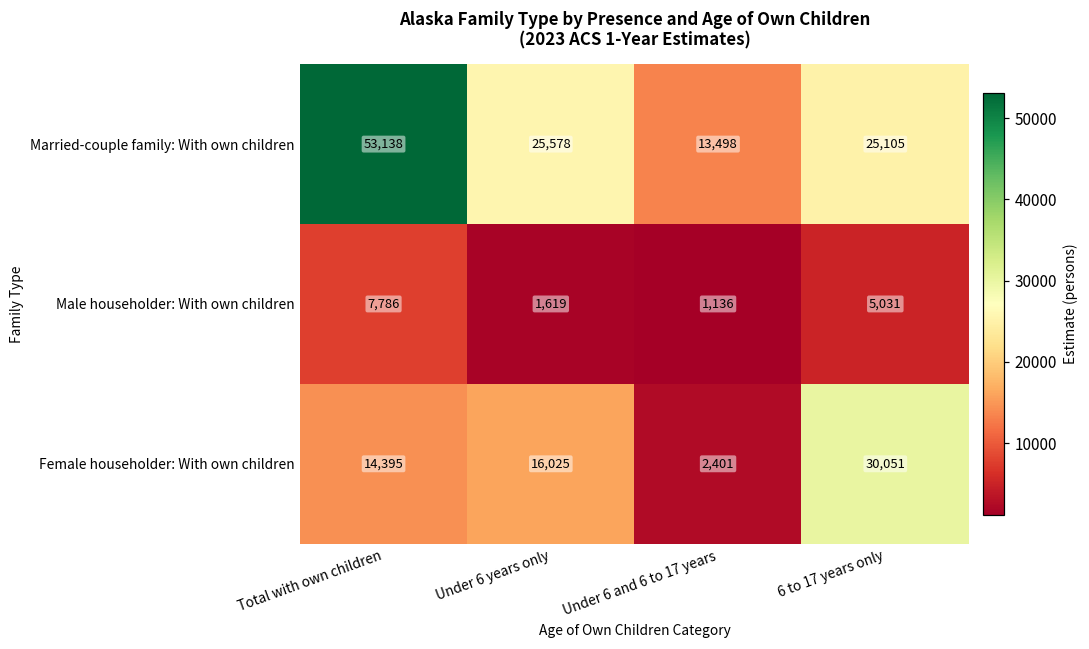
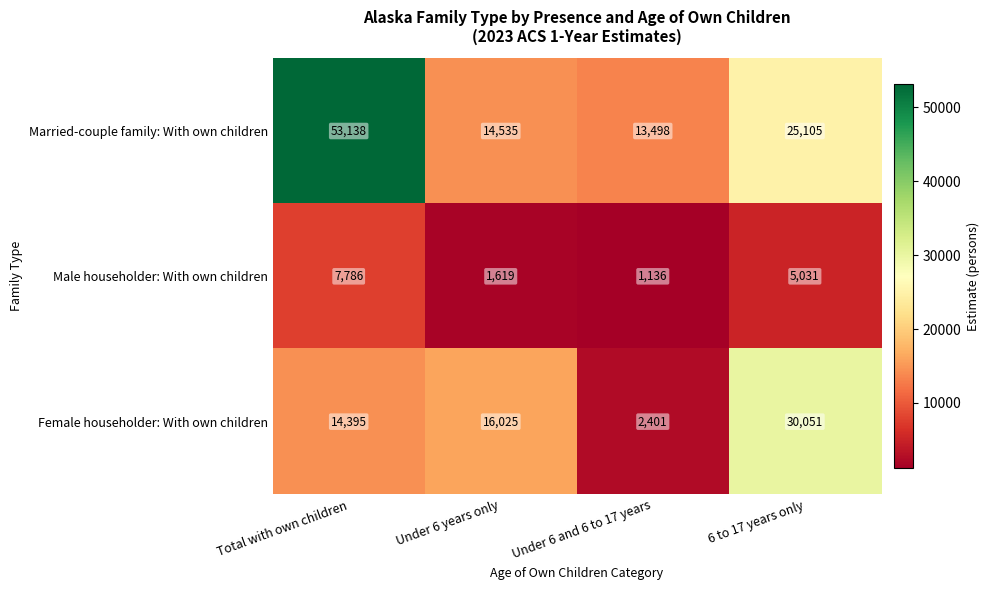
  {
    "Married-couple family: With own children": {
-     "Under 6 years only": "25,578"
+     "Under 6 years only": "14,535"
    }
  }
